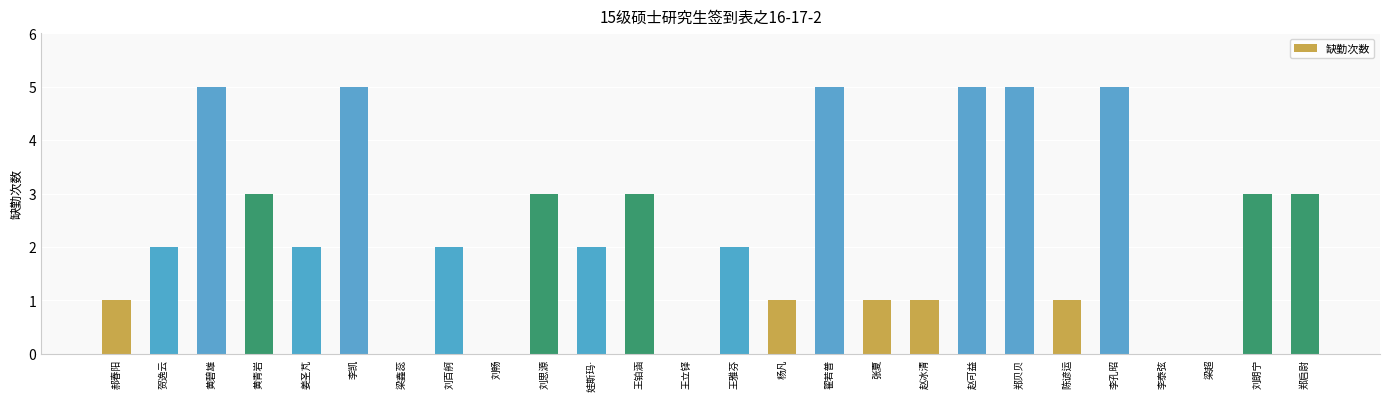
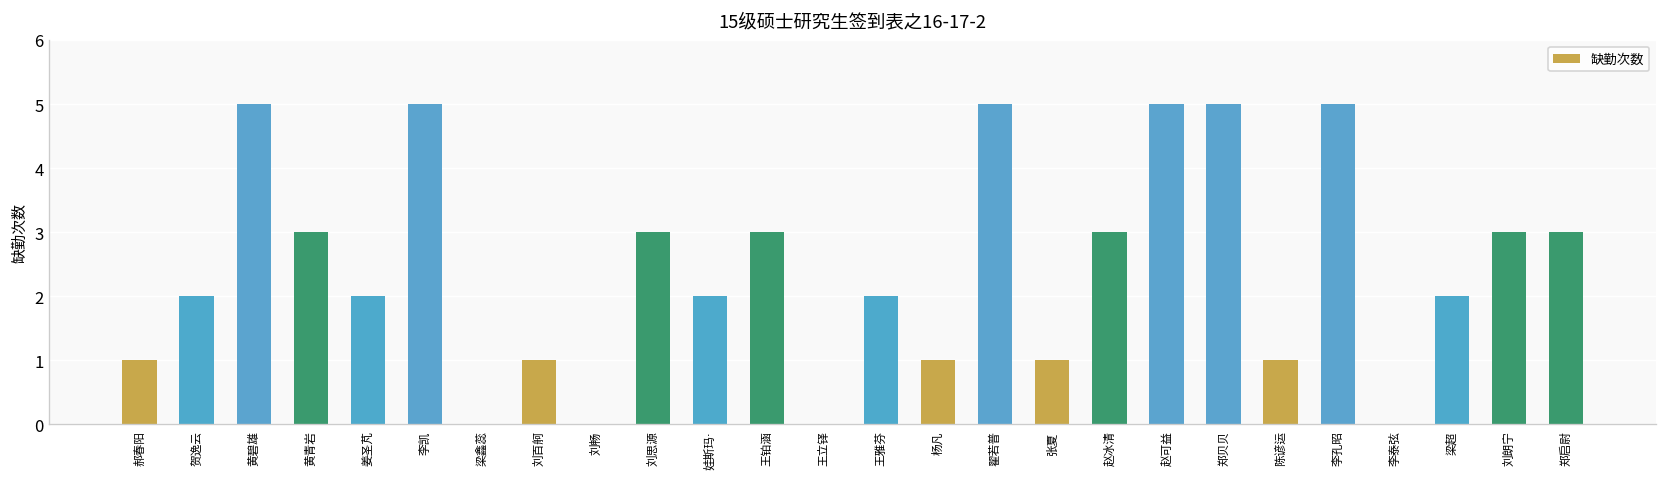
  {
    "郝春阳": 1,
    "贺逸云": 2,
    "黄碧雄": 5,
    "黄青岩": 3,
    "姜圣芃": 2,
    "李凯": 5,
    "梁鑫蕊": 0,
-   "刘百舸": 2,
+   "刘百舸": 1,
    "刘畅": 0,
    "刘思源": 3,
    "娃斯玛·": 2,
    "王铂涵": 3,
    "王立铎": 0,
    "王雅芬": 2,
    "杨凡": 1,
    "翟若普": 5,
    "张夏": 1,
-   "赵冰清": 1,
+   "赵冰清": 3,
    "赵可益": 5,
    "郑贝贝": 5,
    "陈谚运": 1,
    "李孔昭": 5,
    "李泰弦": 0,
-   "梁超": 0,
+   "梁超": 2,
    "刘朗宁": 3,
    "郑启尉": 3
  }
